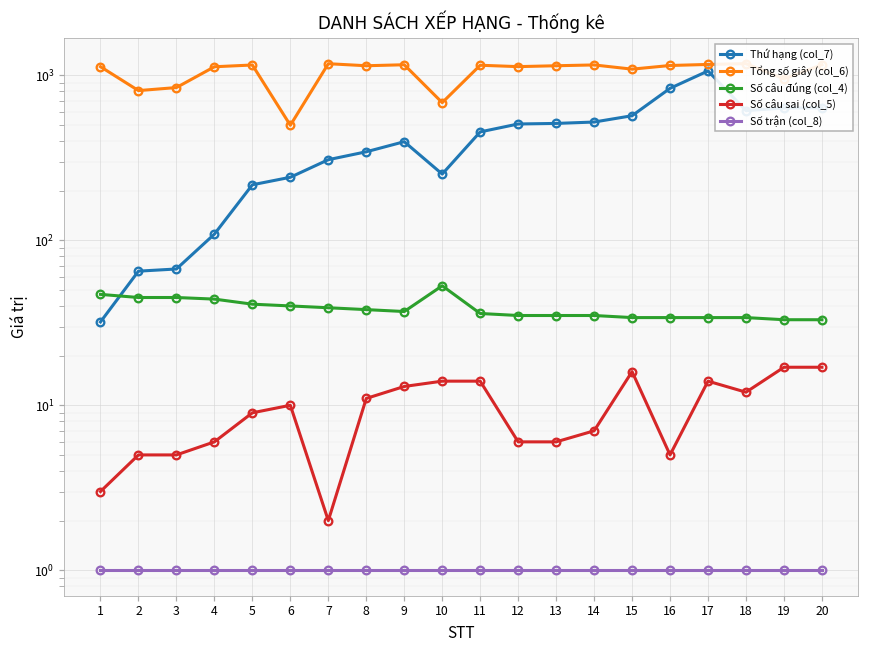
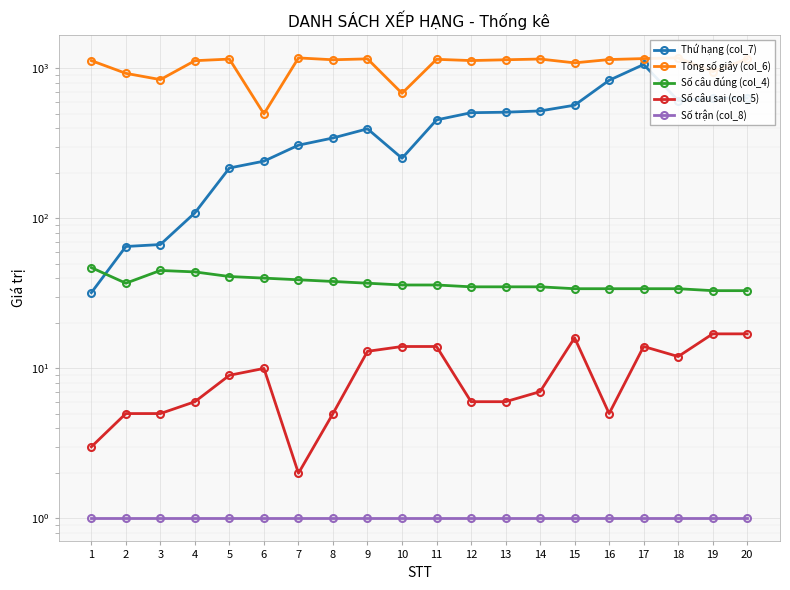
  {
    "Thứ hạng (col_7)": {
      "1": 32,
      "2": 65,
      "3": 70,
      "4": 110,
      "5": 220,
      "6": 240,
      "7": 310,
      "8": 340,
      "9": 400,
      "10": 250,
      "11": 450,
      "12": 510,
      "13": 510,
      "14": 520,
      "15": 570,
      "16": 800,
      "17": 1100
    },
    "Tổng số giây (col_6)": {
      "1": 1100,
-     "2": 800,
+     "2": 900,
      "3": 800,
      "4": 1100,
      "5": 1200,
      "6": 500,
      "7": 1200,
      "8": 1100,
      "9": 1200,
      "10": 700,
      "11": 1200,
      "12": 1100,
      "13": 1100,
      "14": 1200,
      "15": 1100,
      "16": 1100,
      "17": 1200
    },
    "Số câu đúng (col_4)": {
      "1": 47,
-     "2": 45,
+     "2": 37,
      "3": 45,
      "4": 44,
      "5": 41,
      "6": 40,
      "7": 39,
      "8": 38,
      "9": 37,
-     "10": 53,
+     "10": 36,
      "11": 36,
      "12": 35,
      "13": 35,
      "14": 35,
      "15": 34,
      "16": 34,
      "17": 34,
      "18": 34,
      "19": 33,
      "20": 33
    },
    "Số câu sai (col_5)": {
      "1": 3,
      "2": 5,
      "3": 5,
      "4": 6,
      "5": 9,
      "6": 10,
      "7": 2,
-     "8": 11,
+     "8": 5,
      "9": 13,
      "10": 14,
      "11": 14,
      "12": 6,
      "13": 6,
      "14": 7,
      "15": 16,
      "16": 5,
      "17": 14,
      "18": 12,
      "19": 17,
      "20": 17
    },
    "Số trận (col_8)": {
      "1": 1,
      "2": 1,
      "3": 1,
      "4": 1,
      "5": 1,
      "6": 1,
      "7": 1,
      "8": 1,
      "9": 1,
      "10": 1,
      "11": 1,
      "12": 1,
      "13": 1,
      "14": 1,
      "15": 1,
      "16": 1,
      "17": 1,
      "18": 1,
      "19": 1,
      "20": 1
    }
  }
